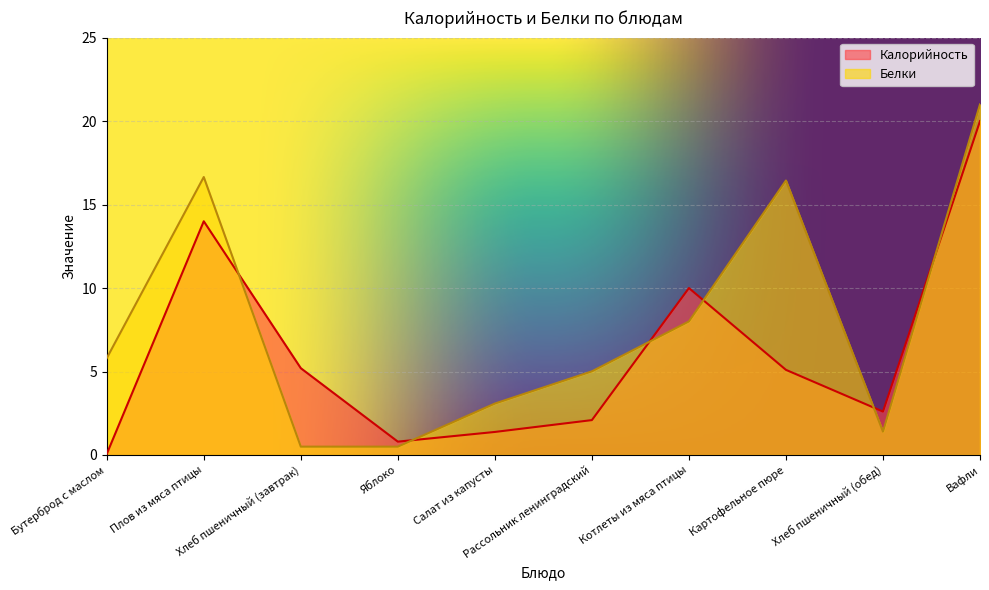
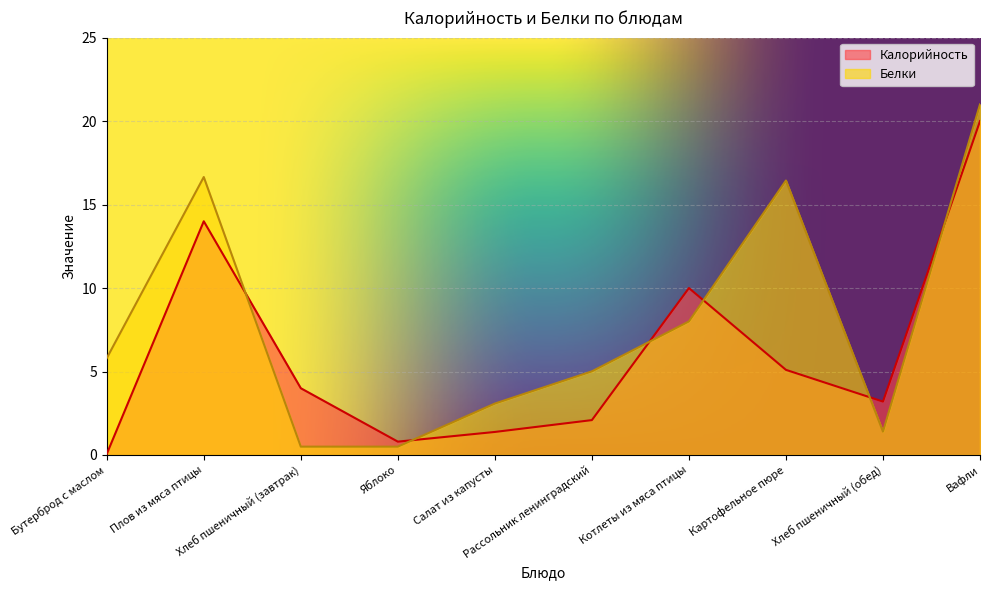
  {
    "Калорийность": {
      "Бутерброд с маслом": 0.1,
      "Плов из мяса птицы": 14.0,
-     "Хлеб пшеничный (завтрак)": 5.2,
+     "Хлеб пшеничный (завтрак)": 4.0,
      "Яблоко": 0.8,
      "Салат из капусты": 1.4,
      "Рассольник ленинградский": 2.1,
      "Котлеты из мяса птицы": 10.0,
      "Картофельное пюре": 5.1,
-     "Хлеб пшеничный (обед)": 2.6,
+     "Хлеб пшеничный (обед)": 3.2,
      "Вафли": 20.0
    },
    "Белки": {
      "Бутерброд с маслом": 5.8,
      "Плов из мяса птицы": 16.7,
      "Хлеб пшеничный (завтрак)": 0.5,
      "Яблоко": 0.5,
      "Салат из капусты": 3.1,
      "Рассольник ленинградский": 5.0,
      "Котлеты из мяса птицы": 8.0,
      "Картофельное пюре": 16.4,
      "Хлеб пшеничный (обед)": 1.4,
      "Вафли": 21.0
    }
  }
